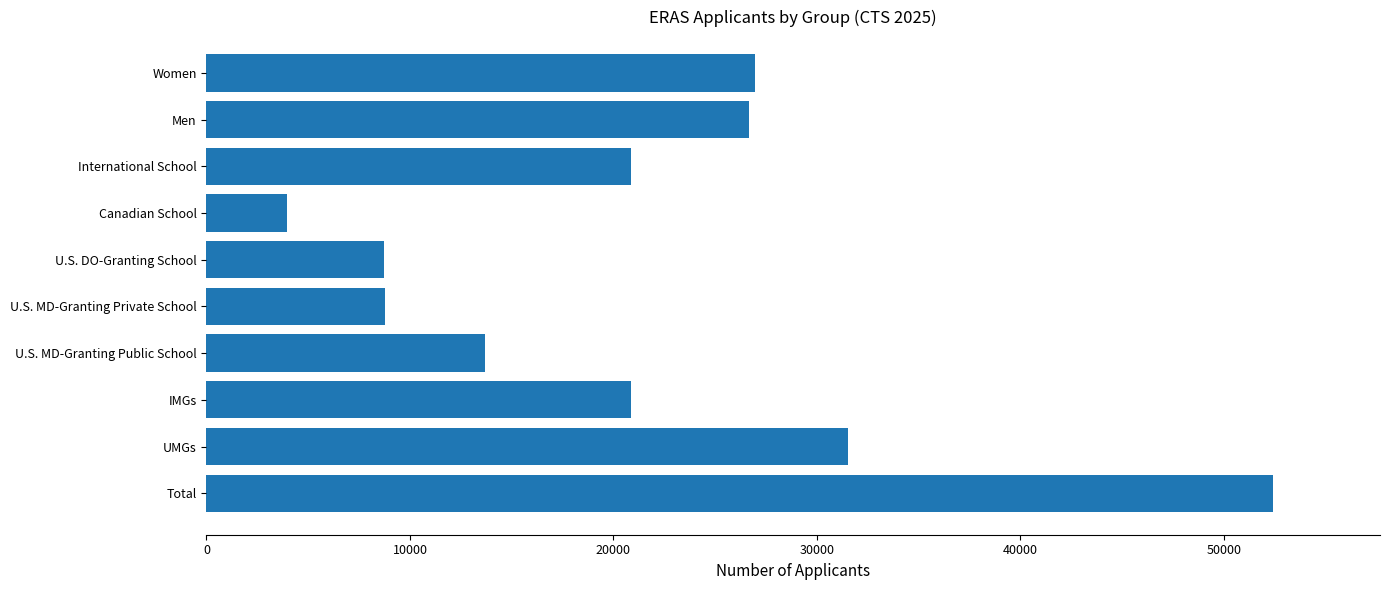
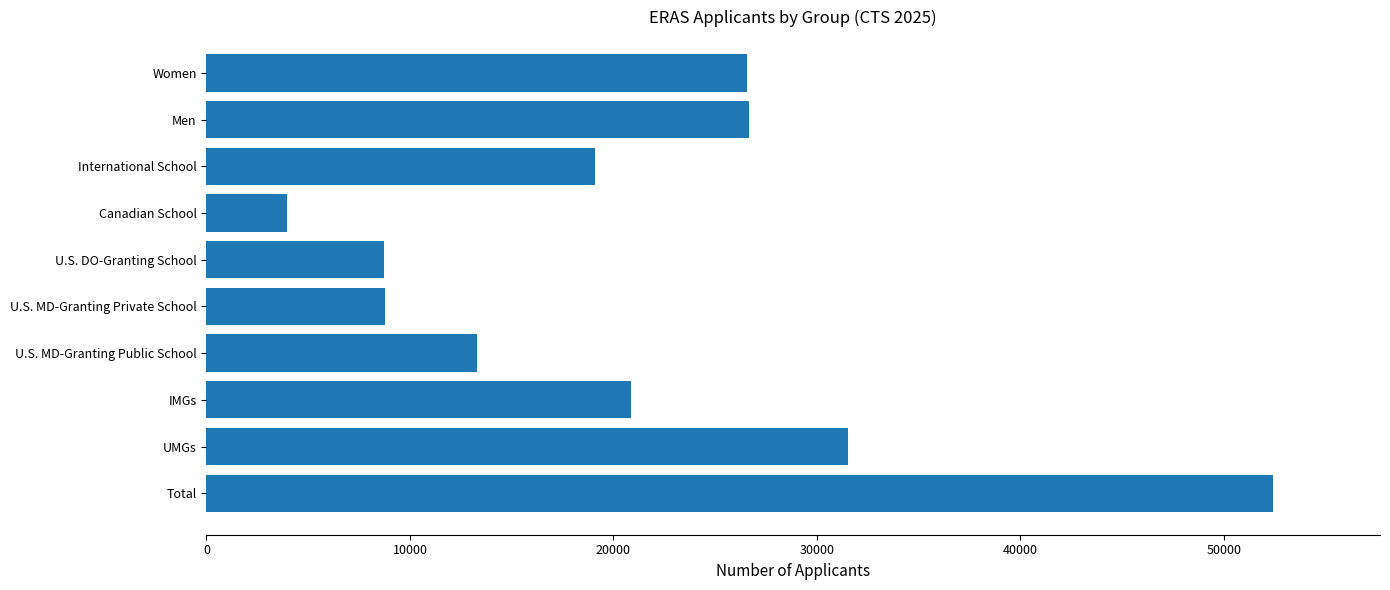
  {
-   "Women": 26900,
+   "Women": 26500,
    "Men": 26700,
-   "International School": 20900,
+   "International School": 19100,
    "Canadian School": 3900,
    "U.S. DO-Granting School": 8700,
    "U.S. MD-Granting Private School": 8800,
-   "U.S. MD-Granting Public School": 13700,
+   "U.S. MD-Granting Public School": 13300,
    "IMGs": 20900,
    "UMGs": 31500,
    "Total": 52400
  }
